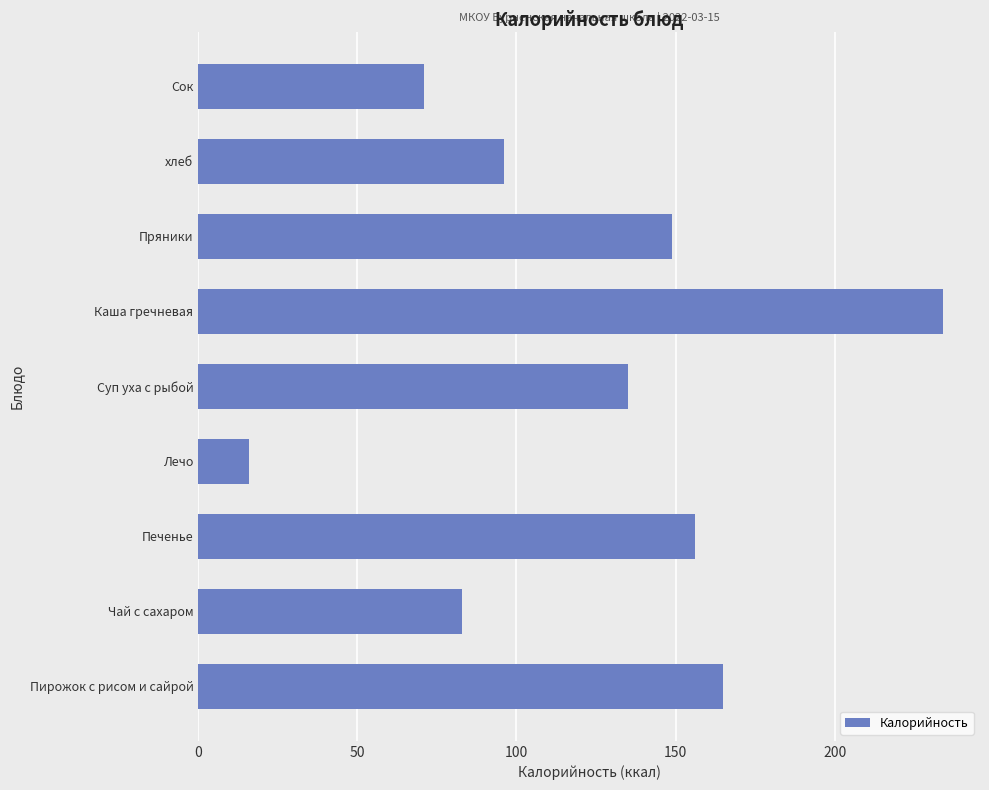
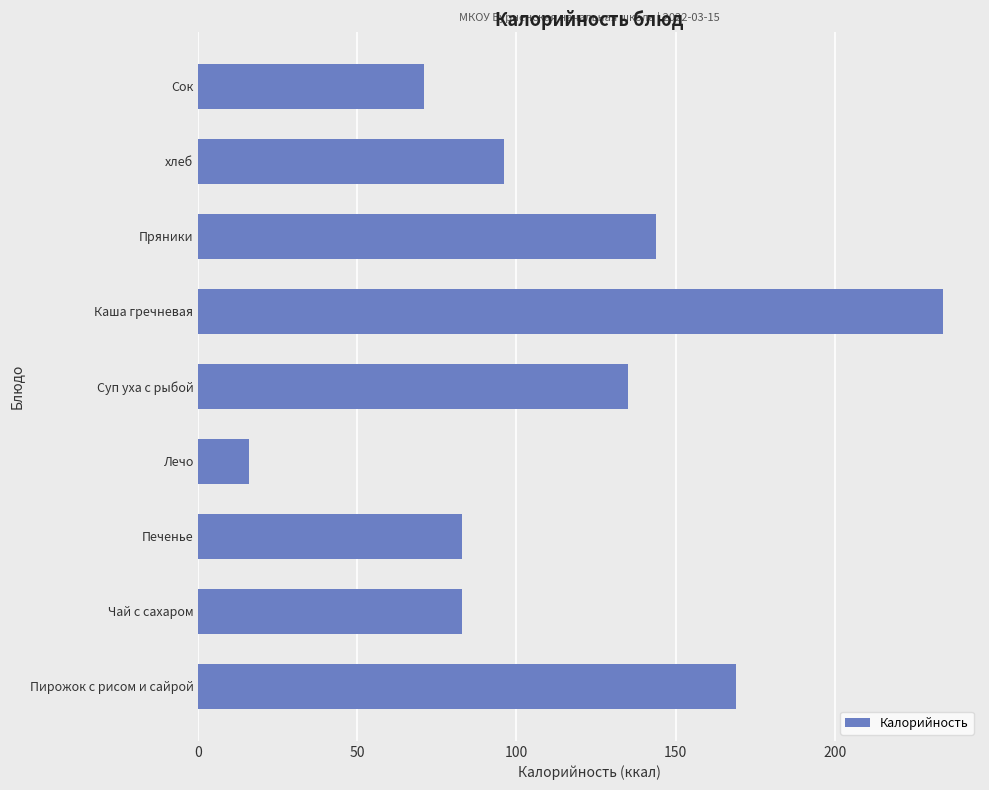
  {
    "Сок": 71,
    "хлеб": 96,
-   "Пряники": 149,
+   "Пряники": 144,
    "Каша гречневая": 234,
    "Суп уха с рыбой": 135,
    "Лечо": 16,
-   "Печенье": 156,
+   "Печенье": 83,
    "Чай с сахаром": 83,
-   "Пирожок с рисом и сайрой": 165
+   "Пирожок с рисом и сайрой": 169
  }
